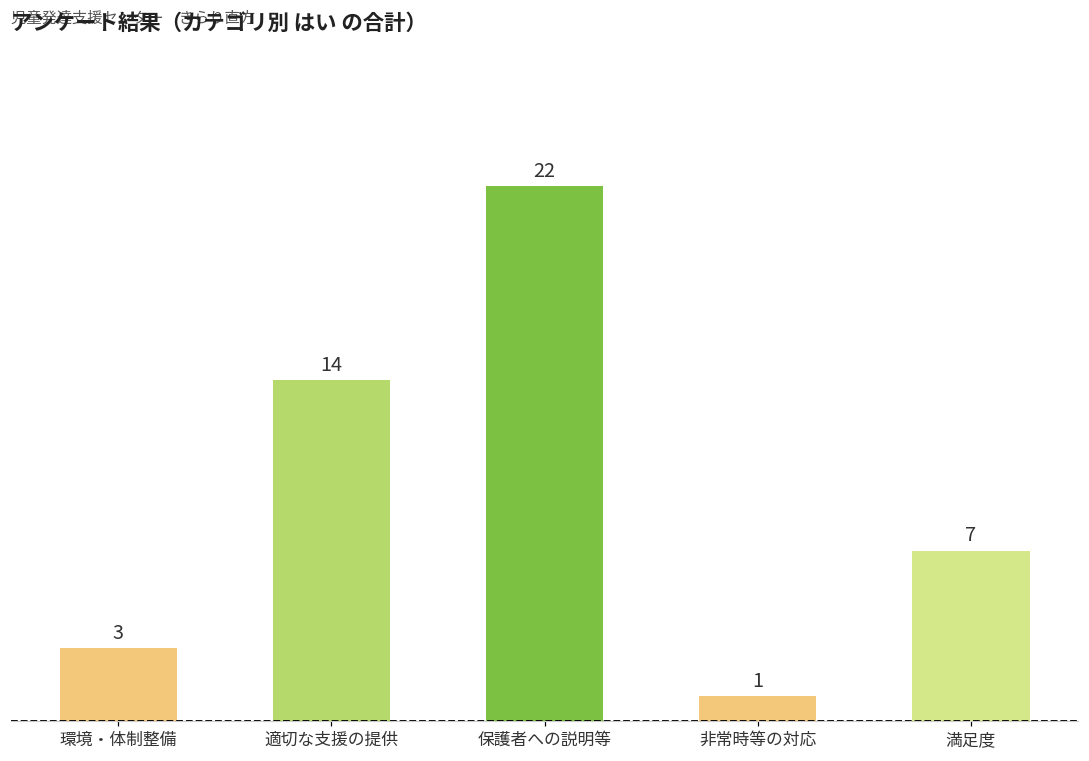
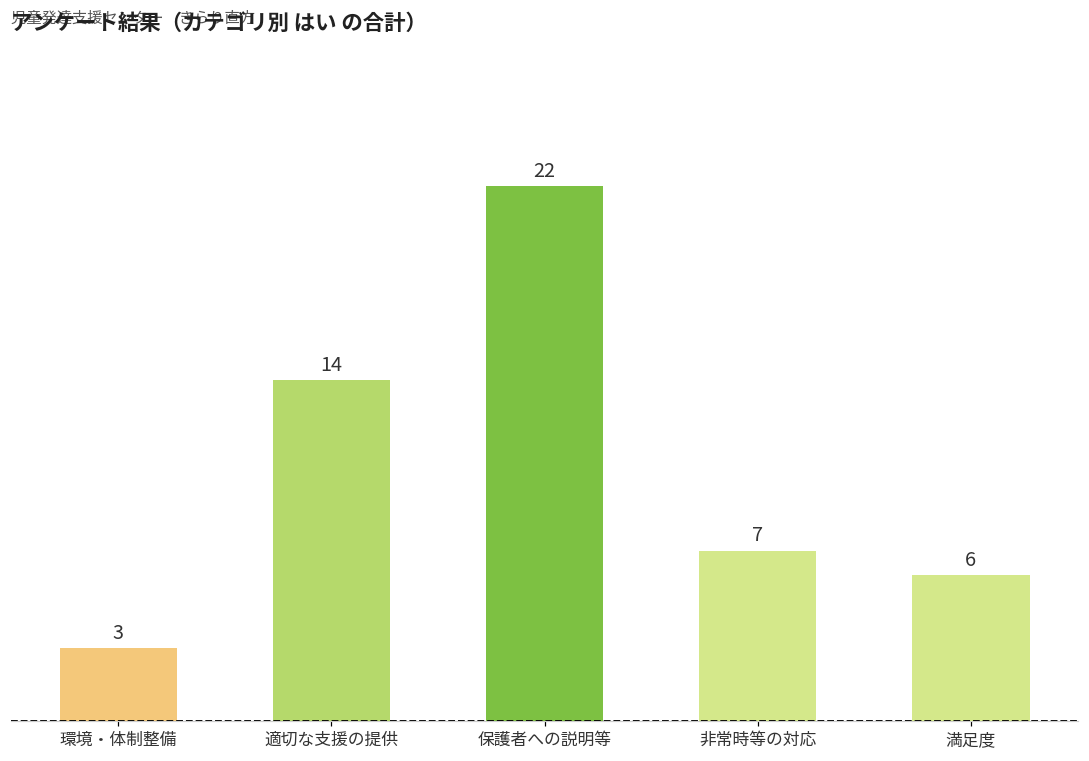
  {
    "環境・体制整備": 3,
    "適切な支援の提供": 14,
    "保護者への説明等": 22,
-   "非常時等の対応": 1,
-   "満足度": 7
+   "非常時等の対応": 7,
+   "満足度": 6
  }
